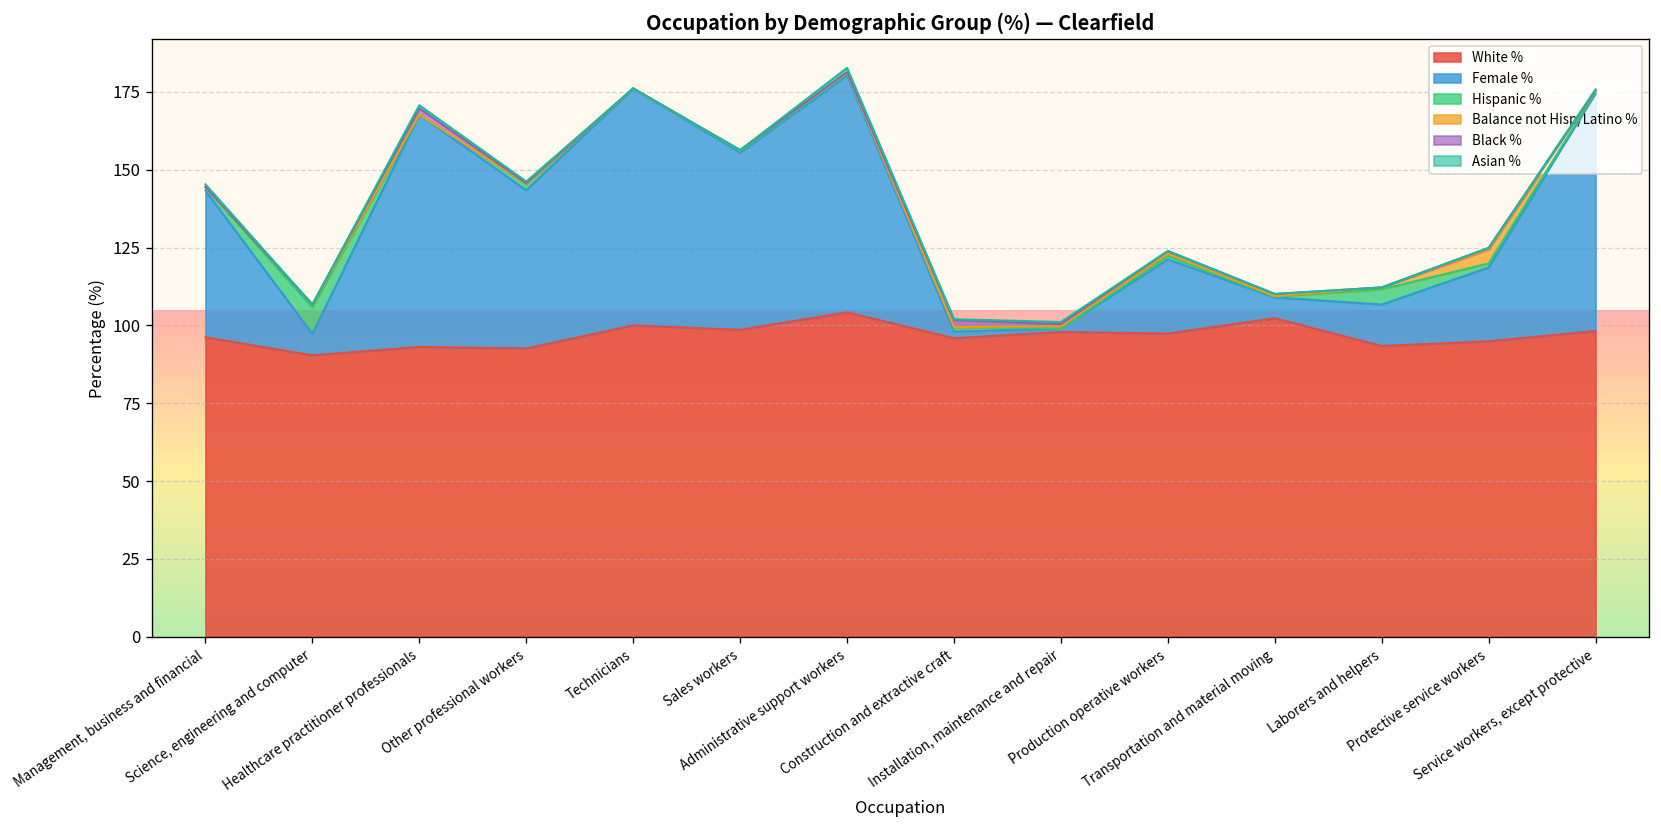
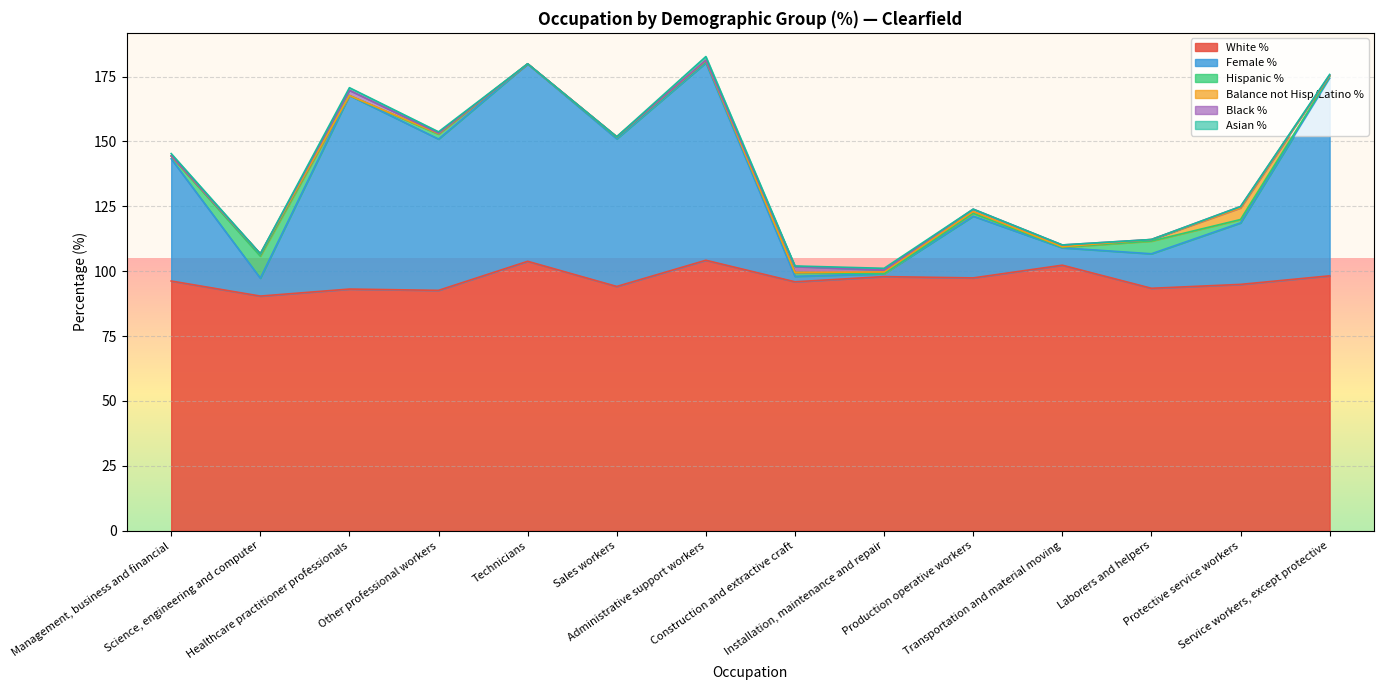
  {
    "White %": {
      "Management, business and financial": 96,
      "Science, engineering and computer": 90,
      "Healthcare practitioner professionals": 93,
      "Other professional workers": 93,
-     "Technicians": 100,
-     "Sales workers": 99,
+     "Technicians": 104,
+     "Sales workers": 94,
      "Administrative support workers": 104,
      "Construction and extractive craft": 96,
      "Installation, maintenance and repair": 98,
      "Production operative workers": 97,
      "Transportation and material moving": 102,
      "Laborers and helpers": 93,
      "Protective service workers": 95,
      "Service workers, except protective": 98
    },
    "Female %": {
      "Management, business and financial": 47,
      "Science, engineering and computer": 7,
-     "Other professional workers": 51,
+     "Other professional workers": 58,
      "Construction and extractive craft": 2,
      "Production operative workers": 24,
      "Laborers and helpers": 13,
      "Protective service workers": 24
    },
    "Black %": {
      "Healthcare practitioner professionals": 2
    }
  }
